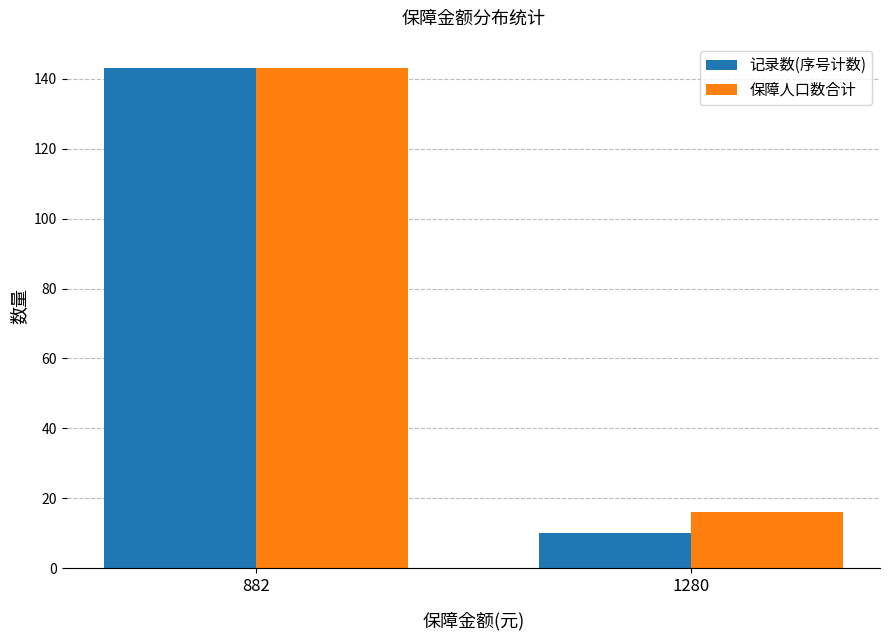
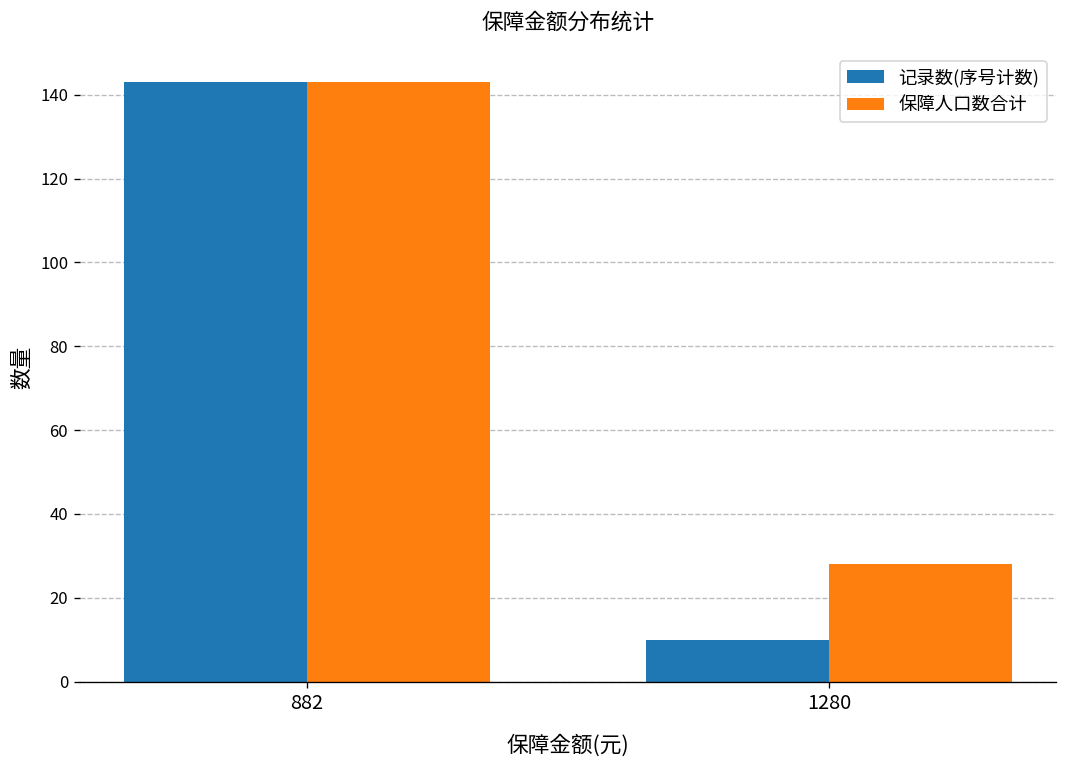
  {
    "记录数(序号计数)": {
      "882": 143,
      "1280": 10
    },
    "保障人口数合计": {
      "882": 143,
-     "1280": 16
+     "1280": 28
    }
  }
